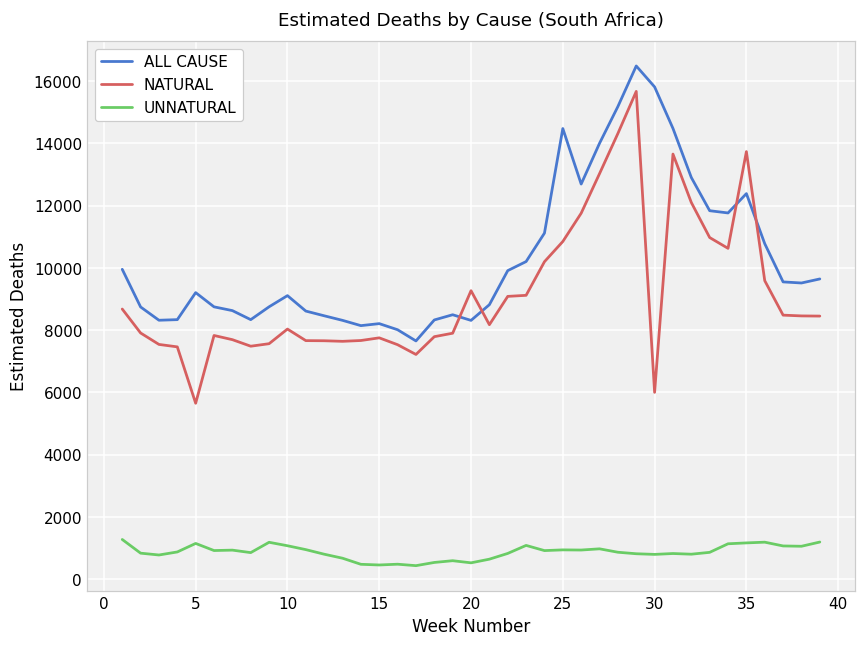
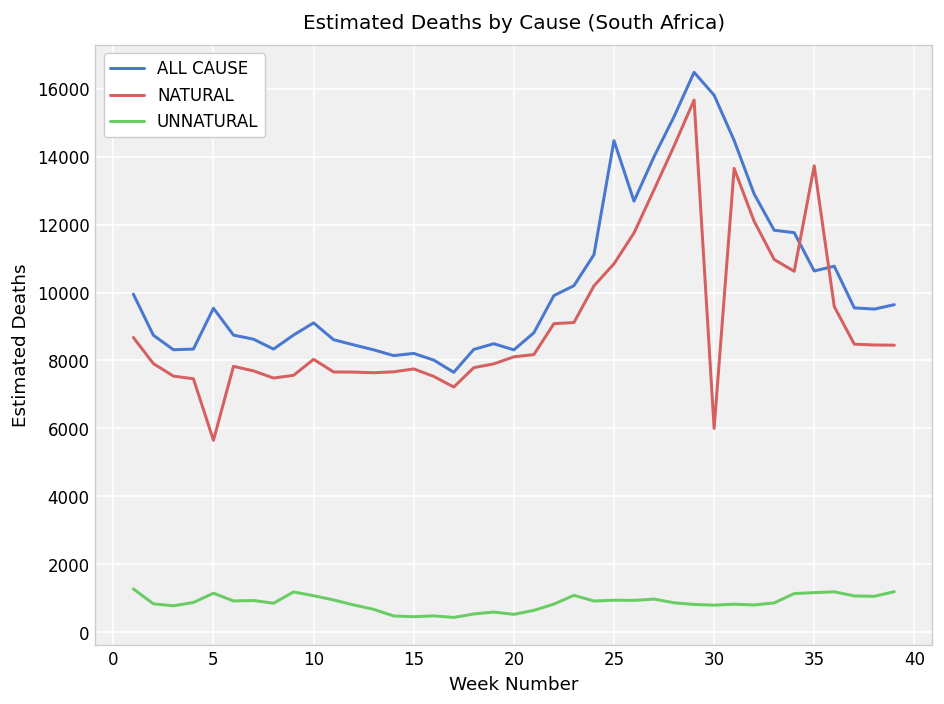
  {
    "ALL CAUSE": {
-     "5": 9200,
+     "5": 9500,
      "10": 9100,
      "15": 8200,
      "20": 8300,
      "25": 14500,
      "30": 15800,
-     "35": 12400
+     "35": 10600
    },
    "NATURAL": {
      "5": 5600,
      "10": 8000,
      "15": 7800,
-     "20": 9300,
+     "20": 8100,
      "25": 10800,
      "30": 6000,
      "35": 13700
    },
    "UNNATURAL": {
      "5": 1100,
      "10": 1100,
      "15": 500,
      "20": 500,
      "25": 900,
      "30": 800,
      "35": 1200
    }
  }
